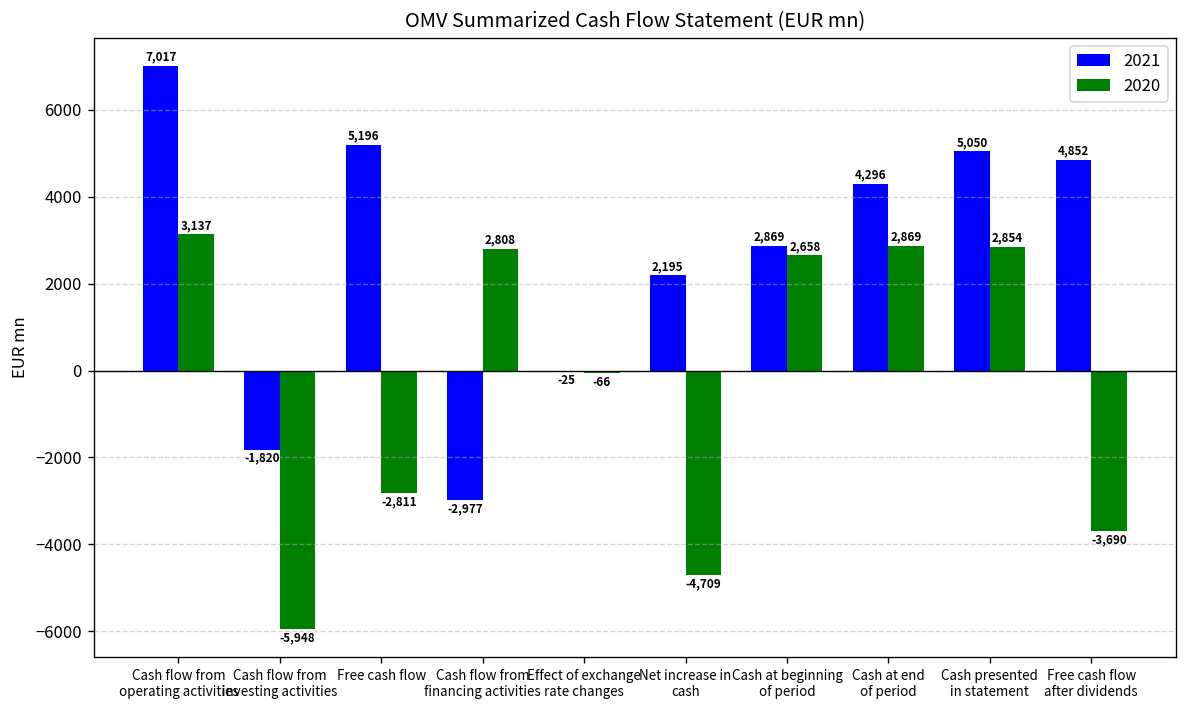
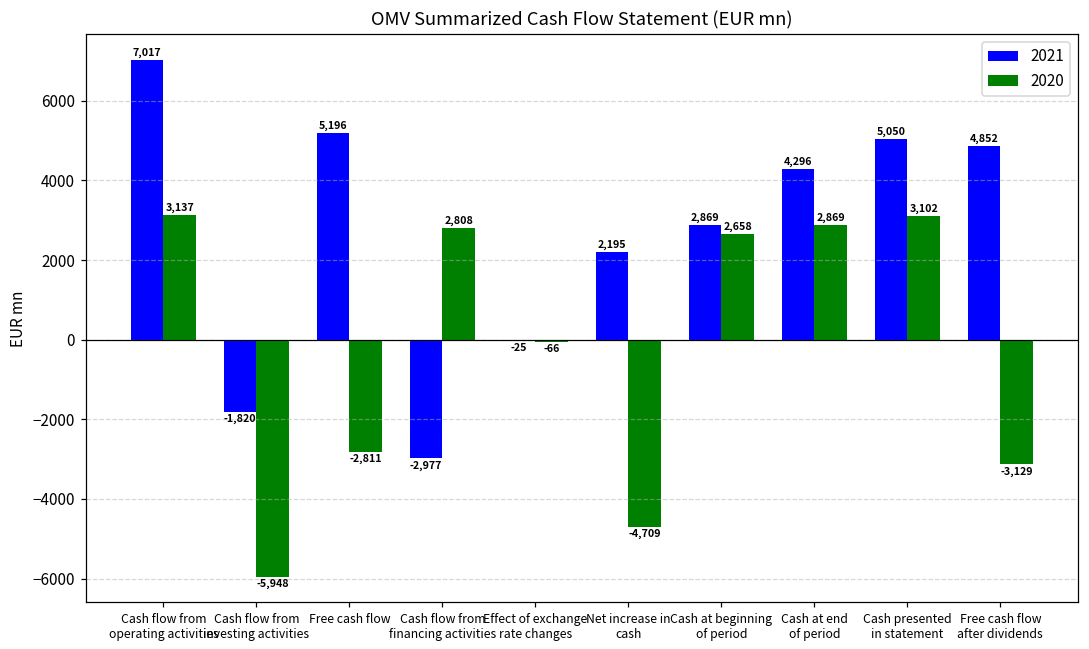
  {
    "2021": {
      "Cash flow from operating activities": "7,017",
      "Cash flow from investing activities": "-1,820",
      "Free cash flow": "5,196",
      "Cash flow from financing activities": "-2,977",
      "Effect of exchange rate changes": "-25",
      "Net increase in cash": "2,195",
      "Cash at beginning of period": "2,869",
      "Cash at end of period": "4,296",
      "Cash presented in statement": "5,050",
      "Free cash flow after dividends": "4,852"
    },
    "2020": {
      "Cash flow from operating activities": "3,137",
      "Cash flow from investing activities": "-5,948",
      "Free cash flow": "-2,811",
      "Cash flow from financing activities": "2,808",
      "Effect of exchange rate changes": "-66",
      "Net increase in cash": "-4,709",
      "Cash at beginning of period": "2,658",
      "Cash at end of period": "2,869",
-     "Cash presented in statement": "2,854",
-     "Free cash flow after dividends": "-3,690"
+     "Cash presented in statement": "3,102",
+     "Free cash flow after dividends": "-3,129"
    }
  }
